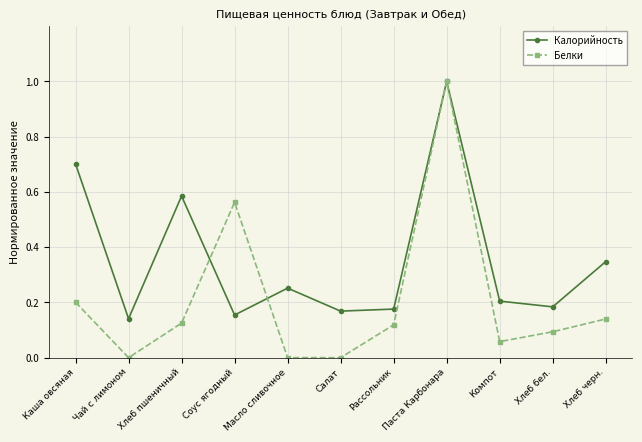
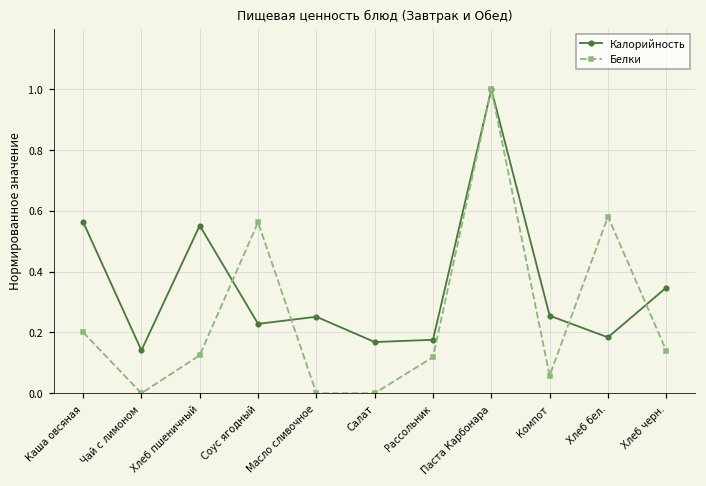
  {
    "Калорийность": {
-     "Каша овсяная": 0.70,
+     "Каша овсяная": 0.56,
      "Чай с лимоном": 0.14,
-     "Хлеб пшеничный": 0.58,
-     "Соус ягодный": 0.15,
+     "Хлеб пшеничный": 0.55,
+     "Соус ягодный": 0.23,
      "Масло сливочное": 0.25,
      "Салат": 0.17,
      "Рассольник": 0.18,
-     "Компот": 0.20,
+     "Компот": 0.26,
      "Хлеб бел.": 0.18,
      "Хлеб черн.": 0.35
    },
    "Белки": {
      "Каша овсяная": 0.20,
      "Чай с лимоном": 0.00,
      "Хлеб пшеничный": 0.13,
      "Соус ягодный": 0.56,
      "Масло сливочное": 0.00,
      "Салат": 0.00,
      "Рассольник": 0.12,
      "Компот": 0.06,
-     "Хлеб бел.": 0.09,
+     "Хлеб бел.": 0.58,
      "Хлеб черн.": 0.14
    }
  }
